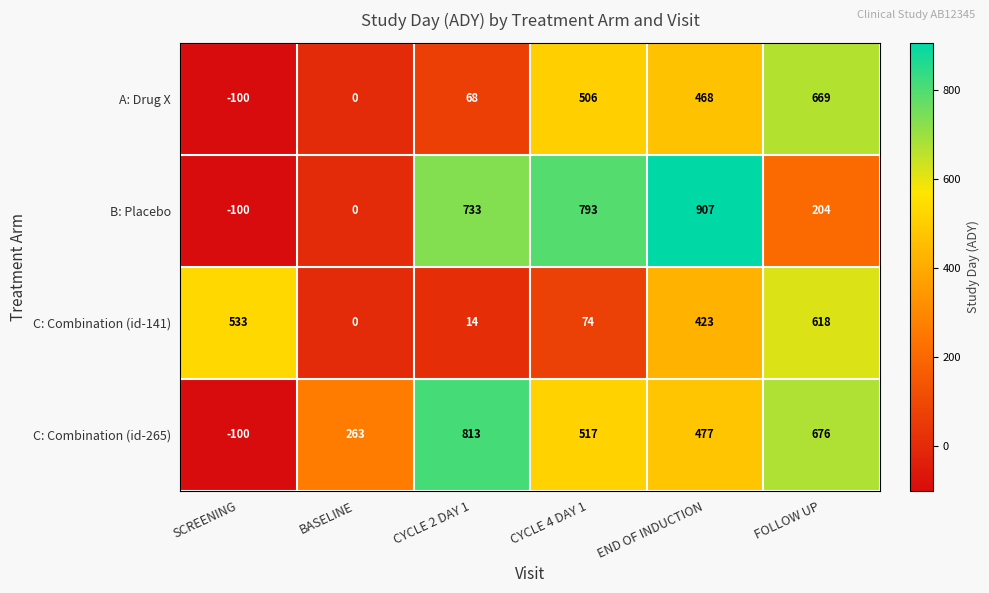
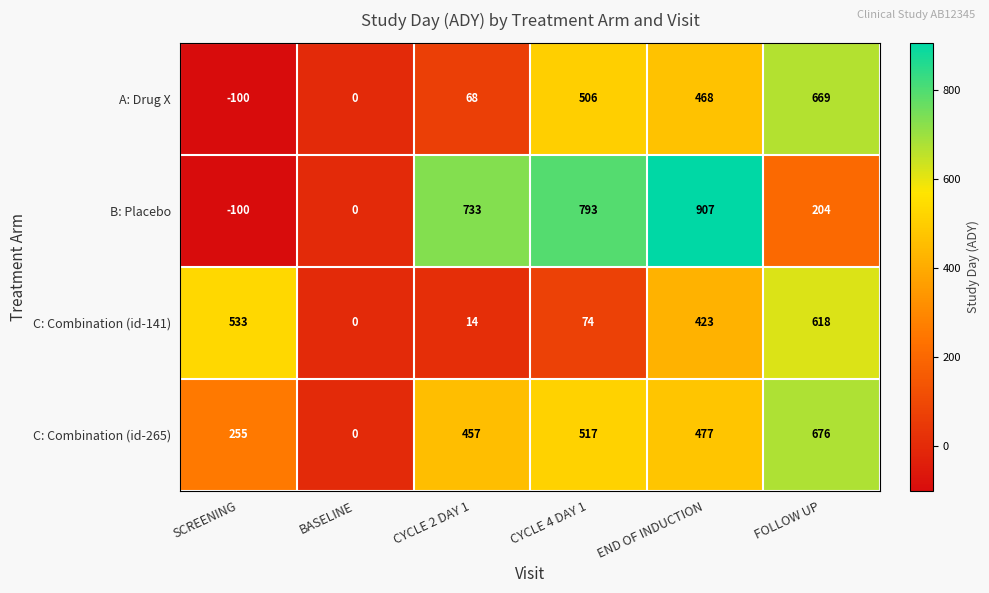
  {
    "A: Drug X": {
      "SCREENING": -100,
      "BASELINE": 0,
      "CYCLE 2 DAY 1": 68,
      "CYCLE 4 DAY 1": 506,
      "END OF INDUCTION": 468,
      "FOLLOW UP": 669
    },
    "B: Placebo": {
      "SCREENING": -100,
      "BASELINE": 0,
      "CYCLE 2 DAY 1": 733,
      "CYCLE 4 DAY 1": 793,
      "END OF INDUCTION": 907,
      "FOLLOW UP": 204
    },
    "C: Combination (id-141)": {
      "SCREENING": 533,
      "BASELINE": 0,
      "CYCLE 2 DAY 1": 14,
      "CYCLE 4 DAY 1": 74,
      "END OF INDUCTION": 423,
      "FOLLOW UP": 618
    },
    "C: Combination (id-265)": {
-     "SCREENING": -100,
-     "BASELINE": 263,
-     "CYCLE 2 DAY 1": 813,
+     "SCREENING": 255,
+     "BASELINE": 0,
+     "CYCLE 2 DAY 1": 457,
      "CYCLE 4 DAY 1": 517,
      "END OF INDUCTION": 477,
      "FOLLOW UP": 676
    }
  }
